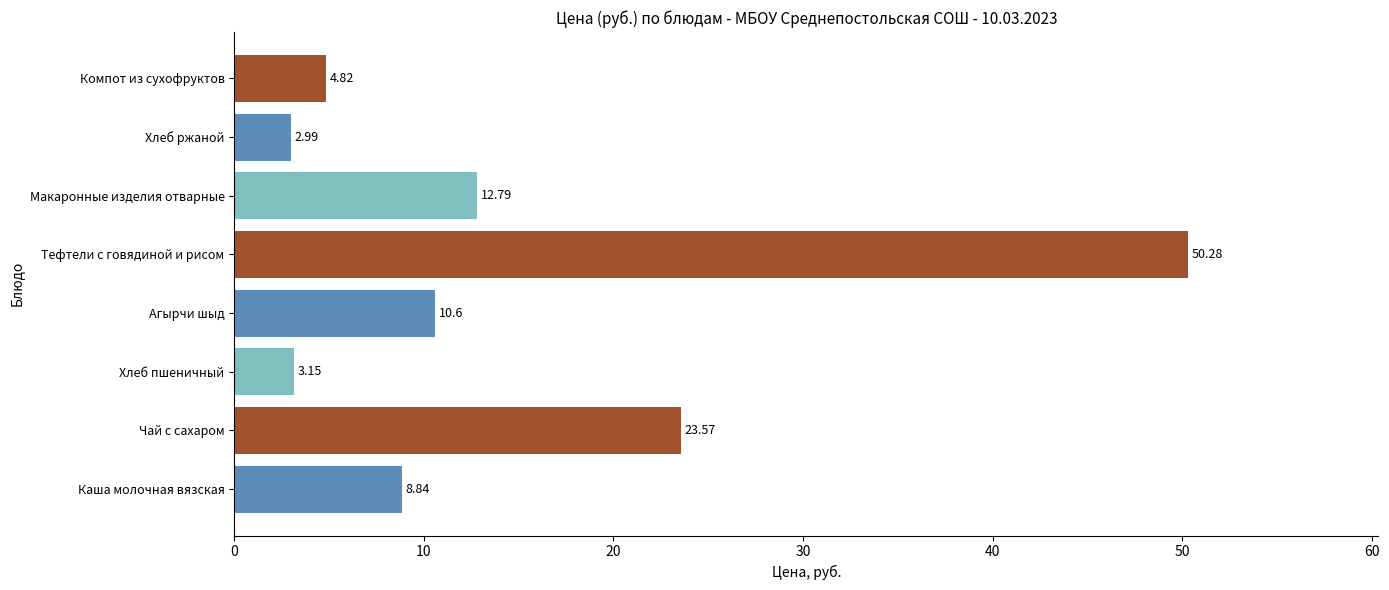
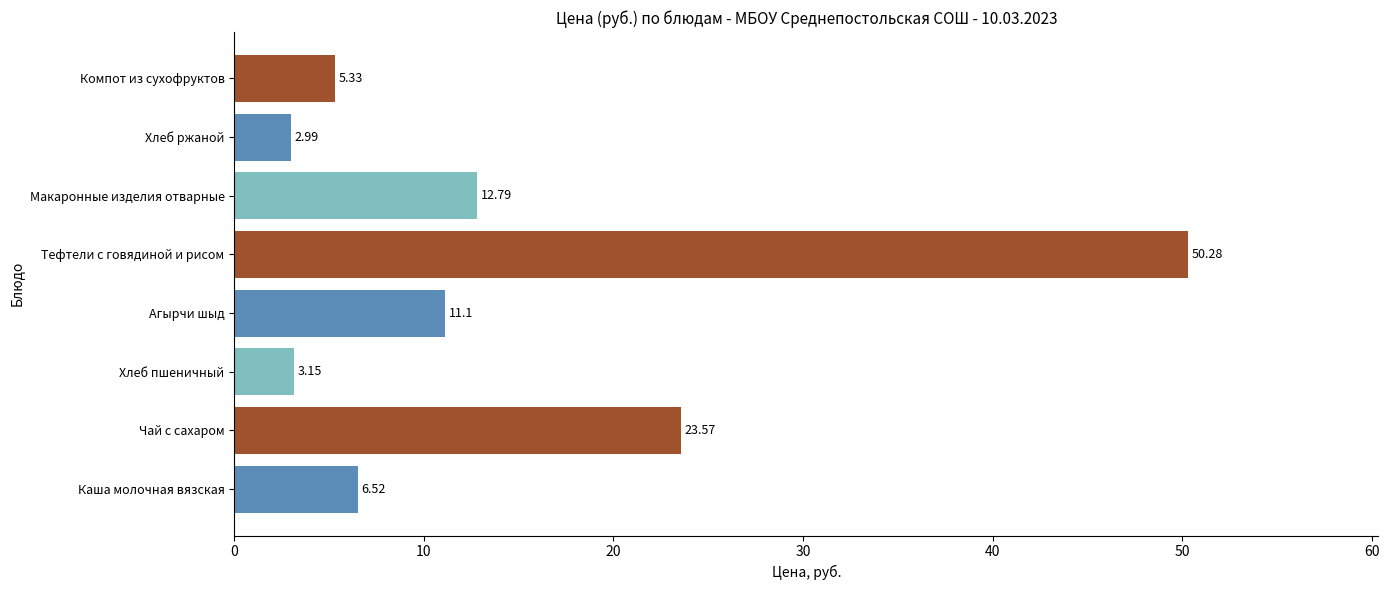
  {
-   "Компот из сухофруктов": 4.82,
+   "Компот из сухофруктов": 5.33,
    "Хлеб ржаной": 2.99,
    "Макаронные изделия отварные": 12.79,
    "Тефтели с говядиной и рисом": 50.28,
-   "Агырчи шыд": 10.6,
+   "Агырчи шыд": 11.1,
    "Хлеб пшеничный": 3.15,
    "Чай с сахаром": 23.57,
-   "Каша молочная вязская": 8.84
+   "Каша молочная вязская": 6.52
  }
